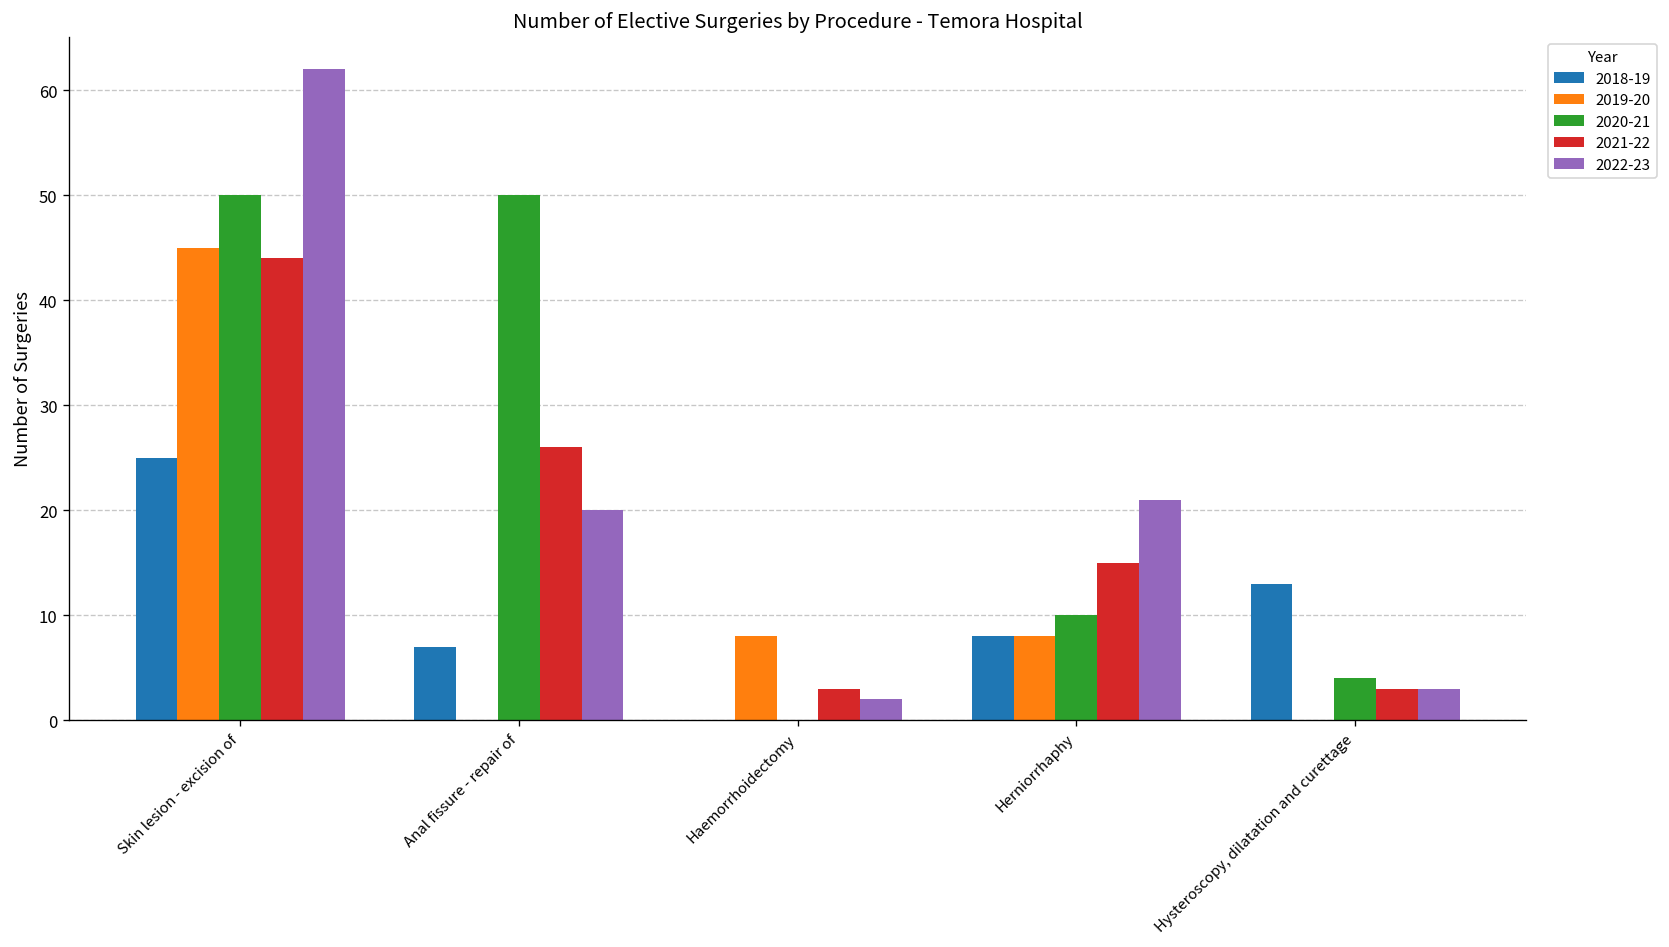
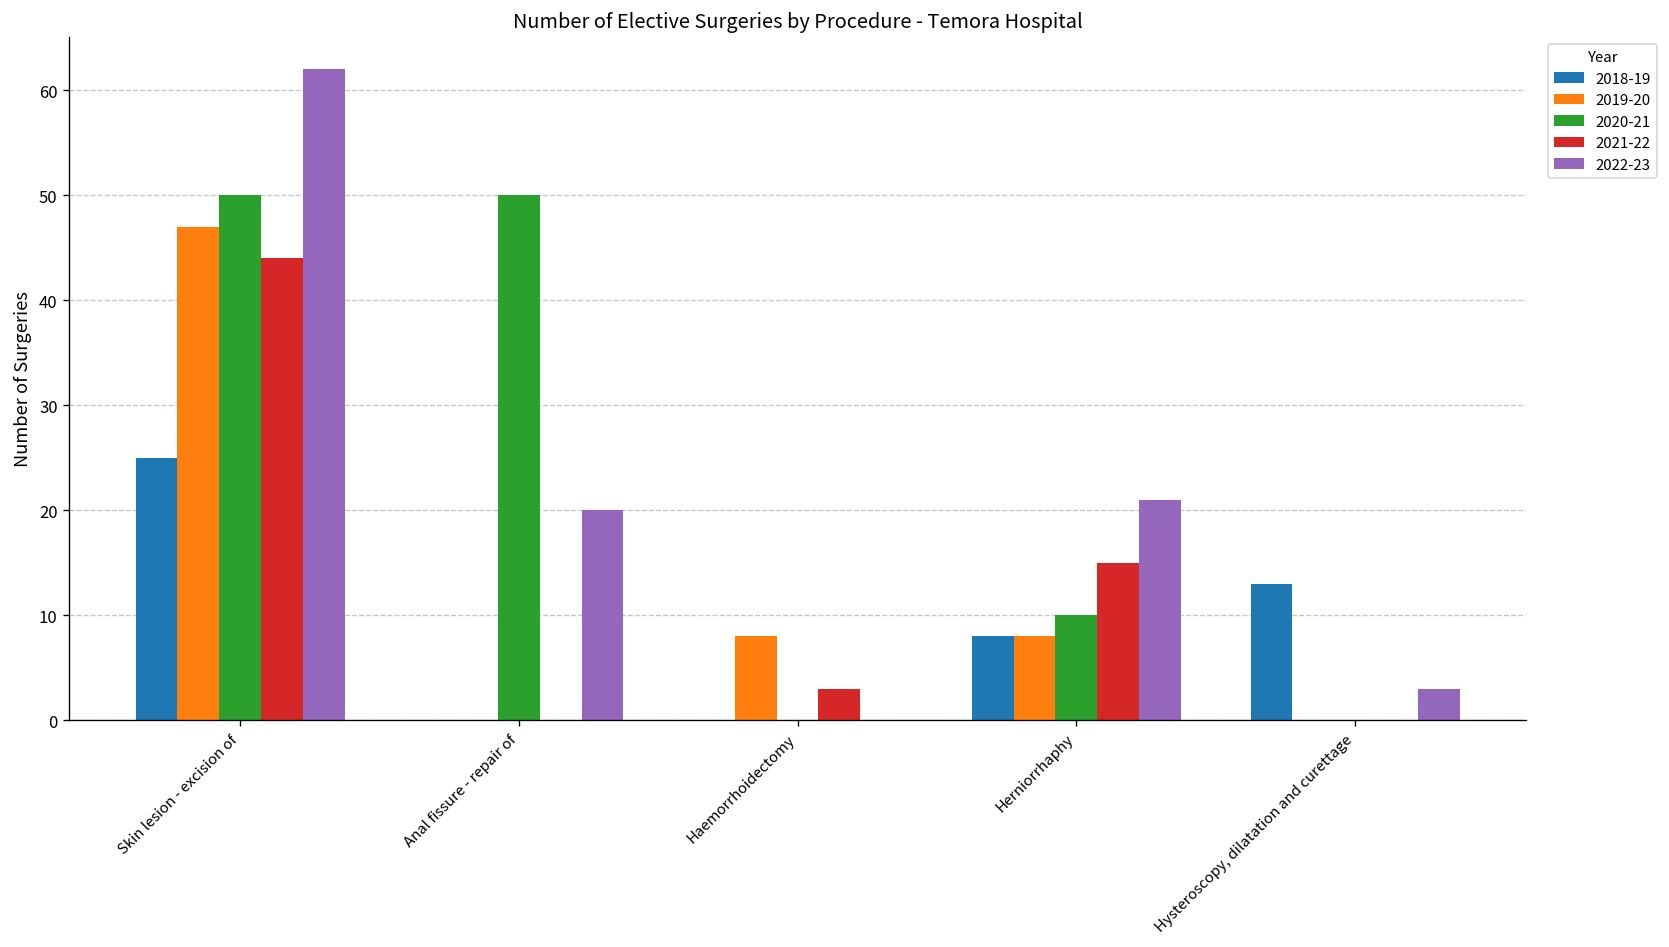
  {
    "2018-19": {
      "Skin lesion - excision of": 25,
-     "Anal fissure - repair of": 7,
+     "Anal fissure - repair of": 0,
      "Haemorrhoidectomy": 0,
      "Herniorrhaphy": 8,
      "Hysteroscopy, dilatation and curettage": 13
    },
    "2019-20": {
-     "Skin lesion - excision of": 45,
+     "Skin lesion - excision of": 47,
      "Anal fissure - repair of": 0,
      "Haemorrhoidectomy": 8,
      "Herniorrhaphy": 8,
      "Hysteroscopy, dilatation and curettage": 0
    },
    "2020-21": {
      "Skin lesion - excision of": 50,
      "Anal fissure - repair of": 50,
      "Haemorrhoidectomy": 0,
      "Herniorrhaphy": 10,
-     "Hysteroscopy, dilatation and curettage": 4
+     "Hysteroscopy, dilatation and curettage": 0
    },
    "2021-22": {
      "Skin lesion - excision of": 44,
-     "Anal fissure - repair of": 26,
+     "Anal fissure - repair of": 0,
      "Haemorrhoidectomy": 3,
      "Herniorrhaphy": 15,
-     "Hysteroscopy, dilatation and curettage": 3
+     "Hysteroscopy, dilatation and curettage": 0
    },
    "2022-23": {
      "Skin lesion - excision of": 62,
      "Anal fissure - repair of": 20,
-     "Haemorrhoidectomy": 2,
+     "Haemorrhoidectomy": 0,
      "Herniorrhaphy": 21,
      "Hysteroscopy, dilatation and curettage": 3
    }
  }
